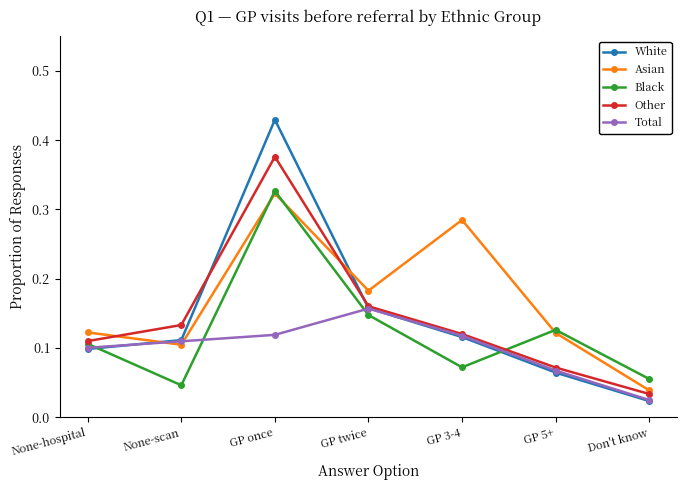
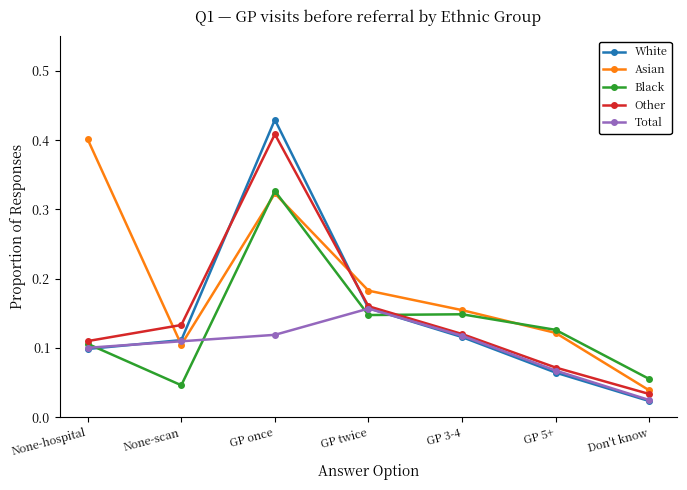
  {
    "White": {
      "GP once": 0.43
    },
    "Asian": {
-     "None-hospital": 0.12,
+     "None-hospital": 0.40,
      "None-scan": 0.10,
      "GP twice": 0.18,
-     "GP 3-4": 0.28,
+     "GP 3-4": 0.15,
      "GP 5+": 0.12,
      "Don't know": 0.04
    },
    "Black": {
      "None-hospital": 0.11,
      "None-scan": 0.05,
      "GP twice": 0.15,
-     "GP 3-4": 0.07,
+     "GP 3-4": 0.15,
      "GP 5+": 0.13,
      "Don't know": 0.06
    },
    "Other": {
      "None-hospital": 0.11,
      "None-scan": 0.13,
-     "GP once": 0.38,
+     "GP once": 0.41,
      "GP 5+": 0.07,
      "Don't know": 0.03
    },
    "Total": {
      "GP once": 0.12
    }
  }
